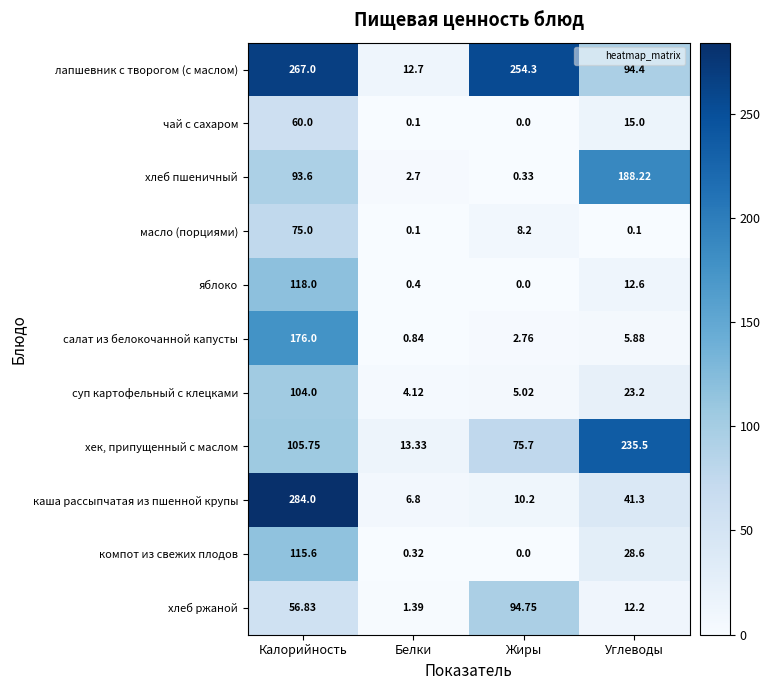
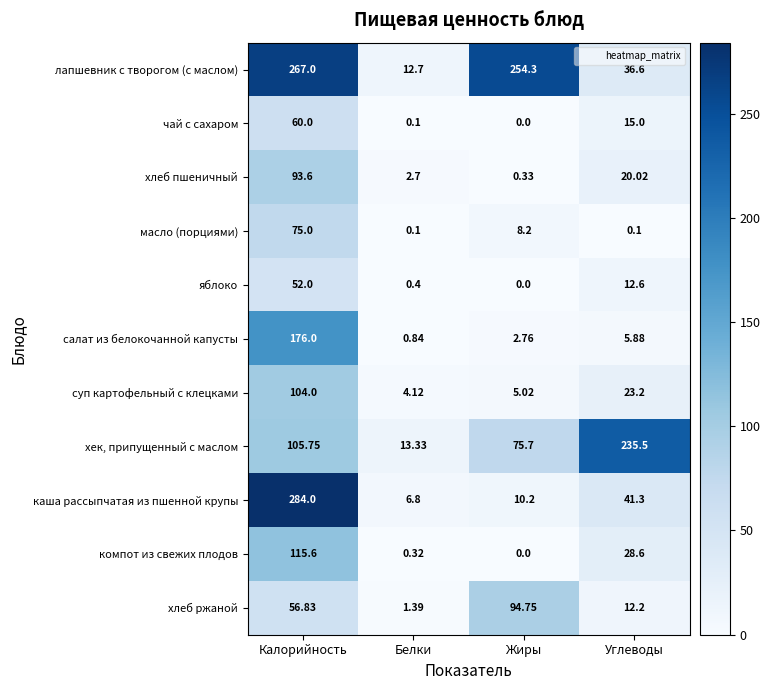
  {
    "лапшевник с творогом (с маслом)": {
      "Калорийность": 267.0,
      "Белки": 12.7,
      "Жиры": 254.3,
-     "Углеводы": 94.4
+     "Углеводы": 36.6
    },
    "чай с сахаром": {
      "Калорийность": 60.0,
      "Белки": 0.1,
      "Жиры": 0.0,
      "Углеводы": 15.0
    },
    "хлеб пшеничный": {
      "Калорийность": 93.6,
      "Белки": 2.7,
      "Жиры": 0.33,
-     "Углеводы": 188.22
+     "Углеводы": 20.02
    },
    "масло (порциями)": {
      "Калорийность": 75.0,
      "Белки": 0.1,
      "Жиры": 8.2,
      "Углеводы": 0.1
    },
    "яблоко": {
-     "Калорийность": 118.0,
+     "Калорийность": 52.0,
      "Белки": 0.4,
      "Жиры": 0.0,
      "Углеводы": 12.6
    },
    "салат из белокочанной капусты": {
      "Калорийность": 176.0,
      "Белки": 0.84,
      "Жиры": 2.76,
      "Углеводы": 5.88
    },
    "суп картофельный с клецками": {
      "Калорийность": 104.0,
      "Белки": 4.12,
      "Жиры": 5.02,
      "Углеводы": 23.2
    },
    "хек, припущенный с маслом": {
      "Калорийность": 105.75,
      "Белки": 13.33,
      "Жиры": 75.7,
      "Углеводы": 235.5
    },
    "каша рассыпчатая из пшенной крупы": {
      "Калорийность": 284.0,
      "Белки": 6.8,
      "Жиры": 10.2,
      "Углеводы": 41.3
    },
    "компот из свежих плодов": {
      "Калорийность": 115.6,
      "Белки": 0.32,
      "Жиры": 0.0,
      "Углеводы": 28.6
    },
    "хлеб ржаной": {
      "Калорийность": 56.83,
      "Белки": 1.39,
      "Жиры": 94.75,
      "Углеводы": 12.2
    }
  }
